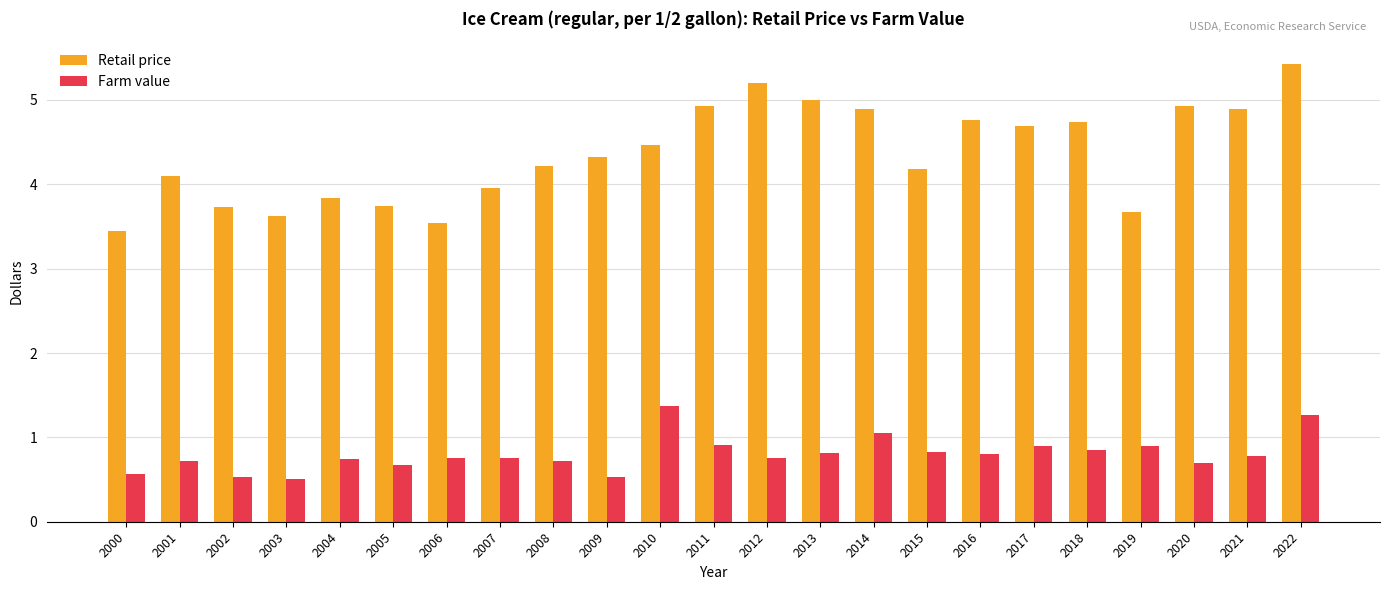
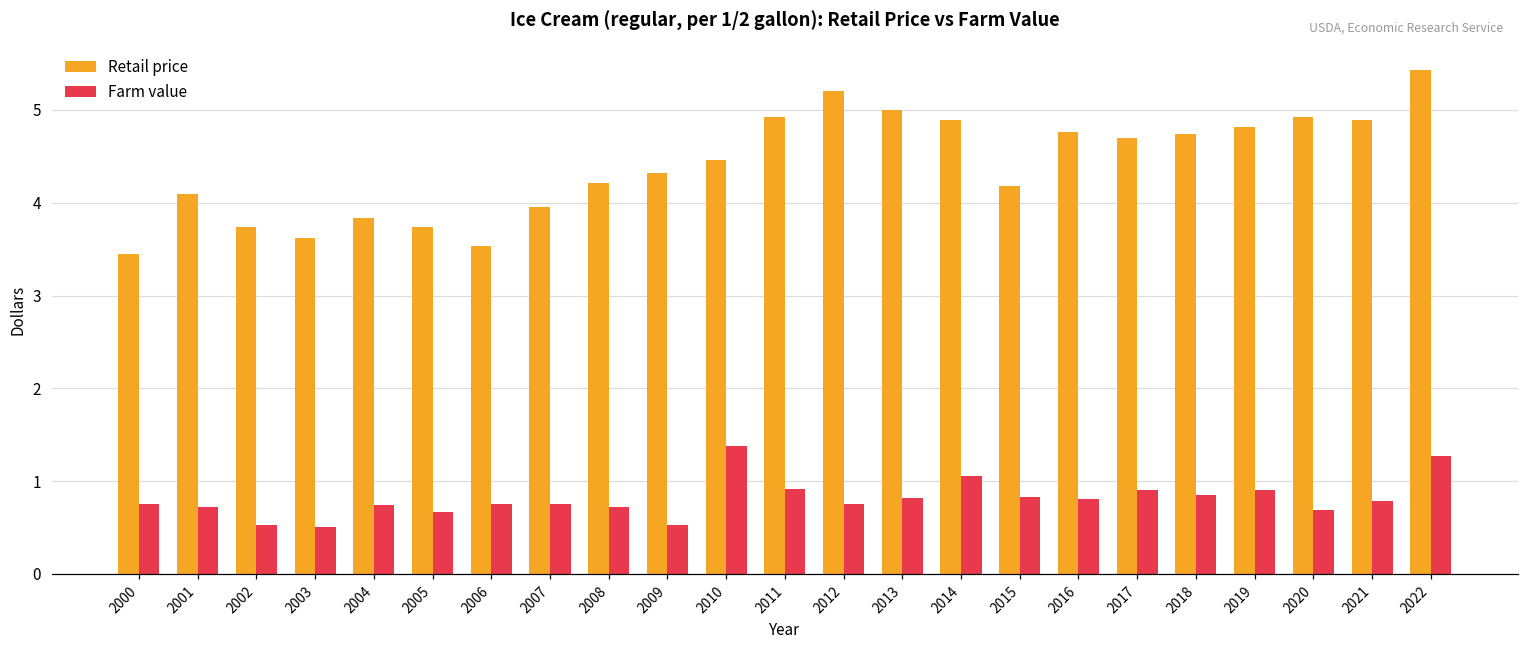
  {
    "Retail price": {
      "2000": 3.4,
      "2001": 4.1,
      "2002": 3.7,
      "2003": 3.6,
      "2004": 3.8,
      "2005": 3.7,
      "2006": 3.5,
      "2007": 4.0,
      "2008": 4.2,
      "2009": 4.3,
      "2010": 4.5,
      "2011": 4.9,
      "2012": 5.2,
      "2013": 5.0,
      "2014": 4.9,
      "2015": 4.2,
      "2016": 4.8,
      "2017": 4.7,
      "2018": 4.7,
-     "2019": 3.7,
+     "2019": 4.8,
      "2020": 4.9,
      "2021": 4.9,
      "2022": 5.4
    },
    "Farm value": {
-     "2000": 0.6,
+     "2000": 0.7,
      "2001": 0.7,
      "2002": 0.5,
      "2003": 0.5,
      "2004": 0.7,
      "2005": 0.7,
      "2006": 0.8,
      "2007": 0.8,
      "2008": 0.7,
      "2009": 0.5,
      "2010": 1.4,
      "2011": 0.9,
      "2012": 0.8,
      "2013": 0.8,
      "2014": 1.1,
      "2015": 0.8,
      "2016": 0.8,
      "2017": 0.9,
      "2018": 0.9,
      "2019": 0.9,
      "2020": 0.7,
      "2021": 0.8,
      "2022": 1.3
    }
  }
